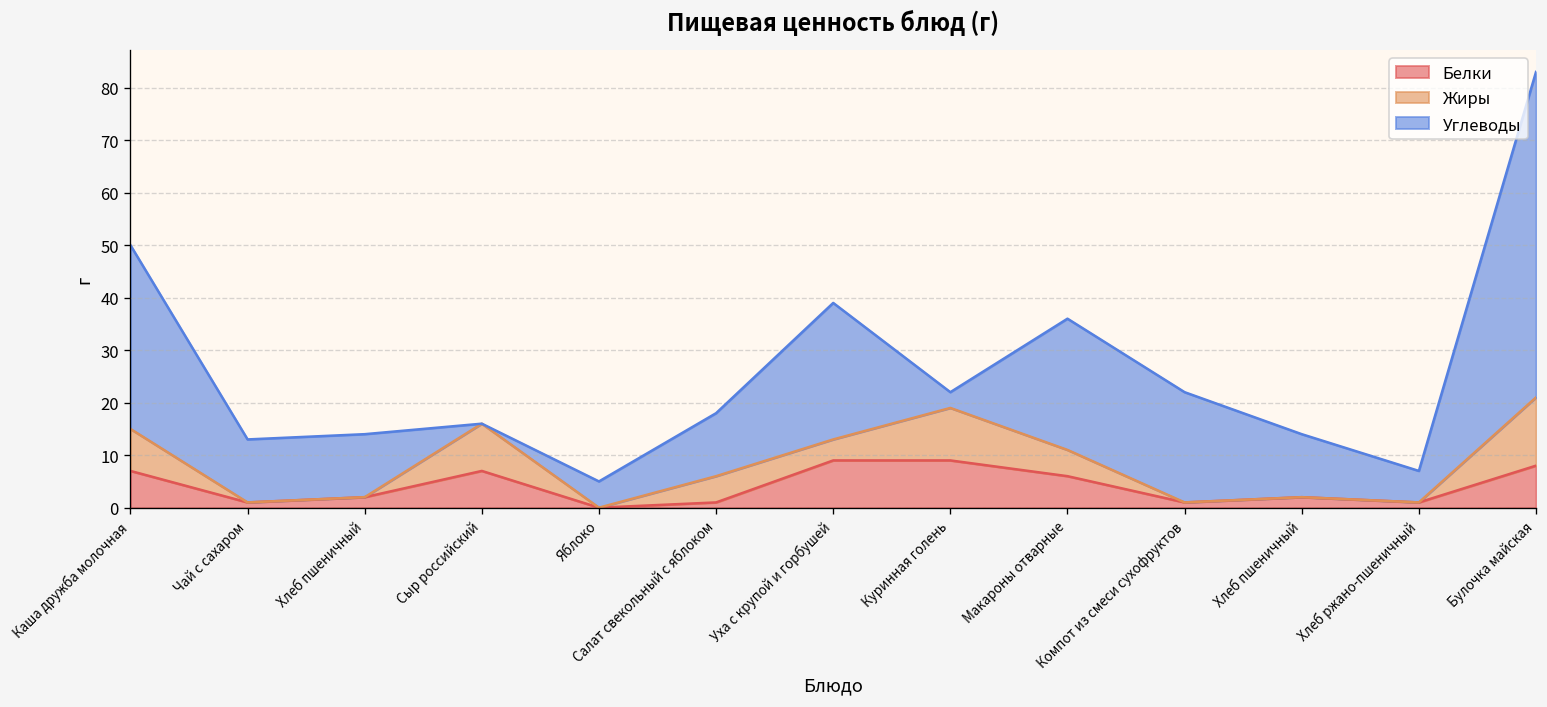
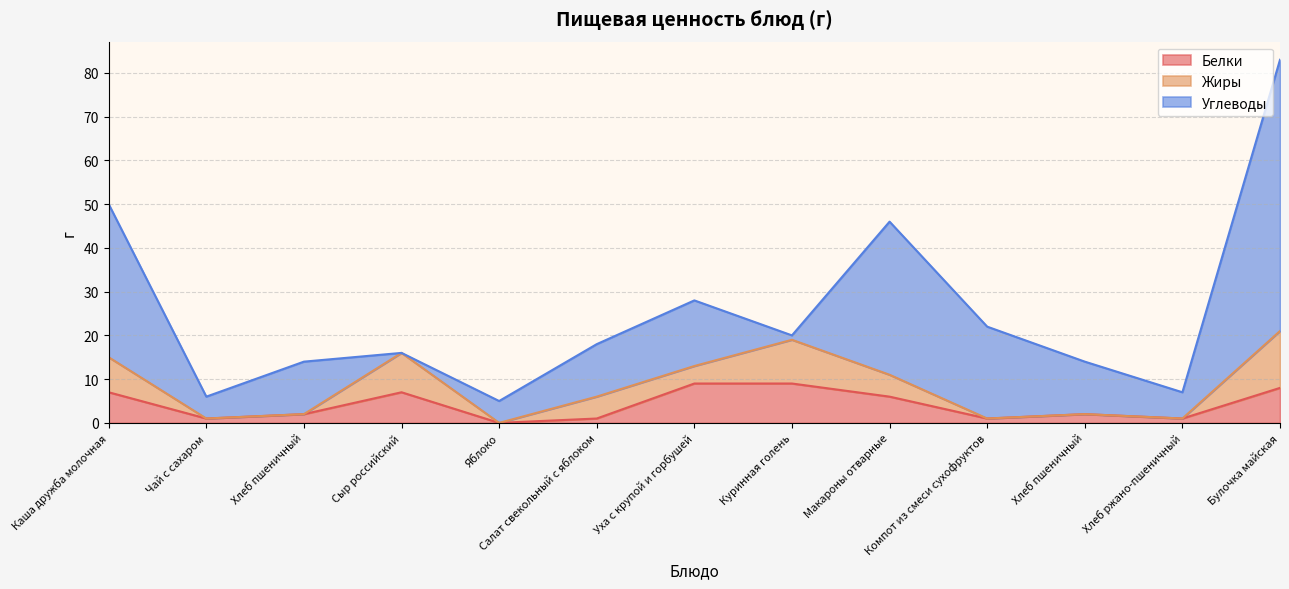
  {
    "Углеводы": {
      "Каша дружба молочная": 35,
-     "Чай с сахаром": 12,
+     "Чай с сахаром": 5,
      "Яблоко": 5,
      "Салат свекольный с яблоком": 12,
-     "Уха с крупой и горбушей": 26,
-     "Куринная голень": 3,
-     "Макароны отварные": 25,
+     "Уха с крупой и горбушей": 15,
+     "Куринная голень": 1,
+     "Макароны отварные": 35,
      "Компот из смеси сухофруктов": 21,
      "Хлеб ржано-пшеничный": 6,
      "Булочка майская": 62
    }
  }
